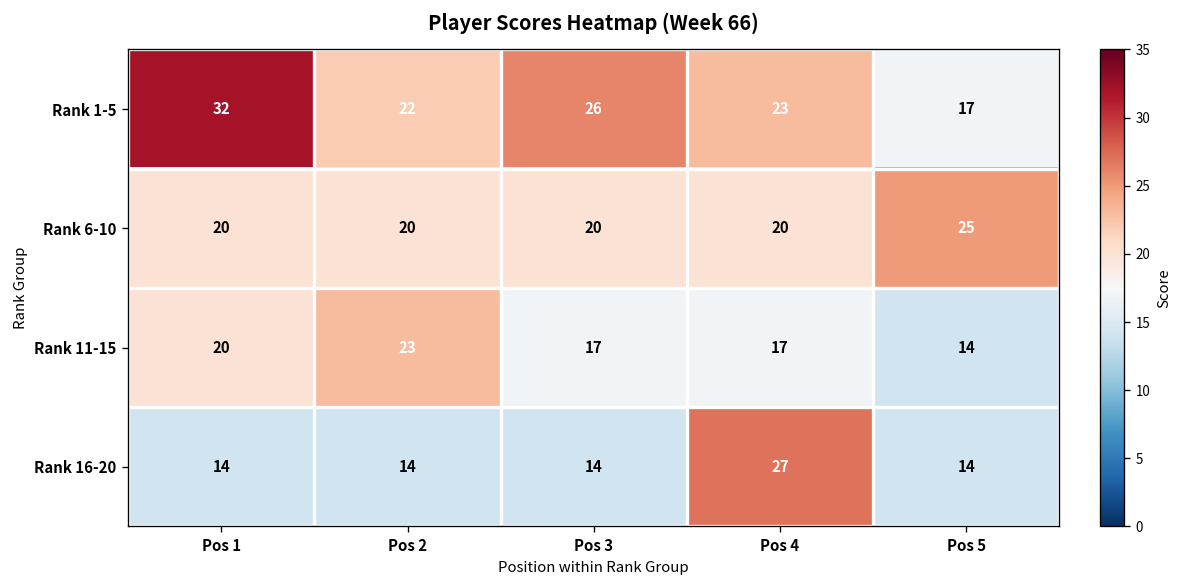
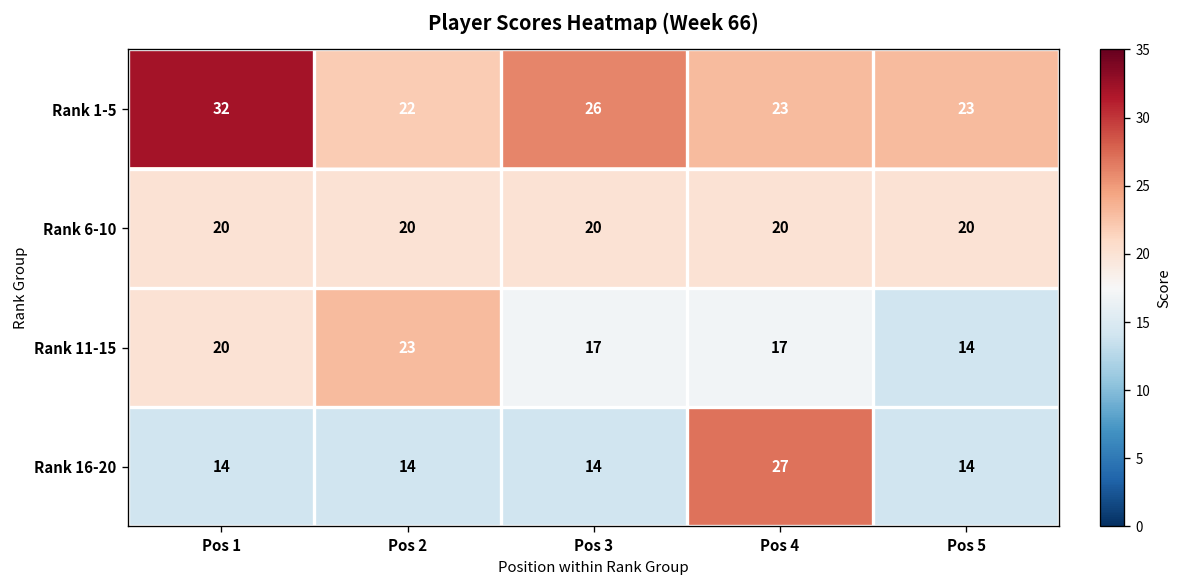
  {
    "Rank 1-5": {
      "Pos 1": 32,
      "Pos 2": 22,
      "Pos 3": 26,
      "Pos 4": 23,
-     "Pos 5": 17
+     "Pos 5": 23
    },
    "Rank 6-10": {
      "Pos 1": 20,
      "Pos 2": 20,
      "Pos 3": 20,
      "Pos 4": 20,
-     "Pos 5": 25
+     "Pos 5": 20
    },
    "Rank 11-15": {
      "Pos 1": 20,
      "Pos 2": 23,
      "Pos 3": 17,
      "Pos 4": 17,
      "Pos 5": 14
    },
    "Rank 16-20": {
      "Pos 1": 14,
      "Pos 2": 14,
      "Pos 3": 14,
      "Pos 4": 27,
      "Pos 5": 14
    }
  }
